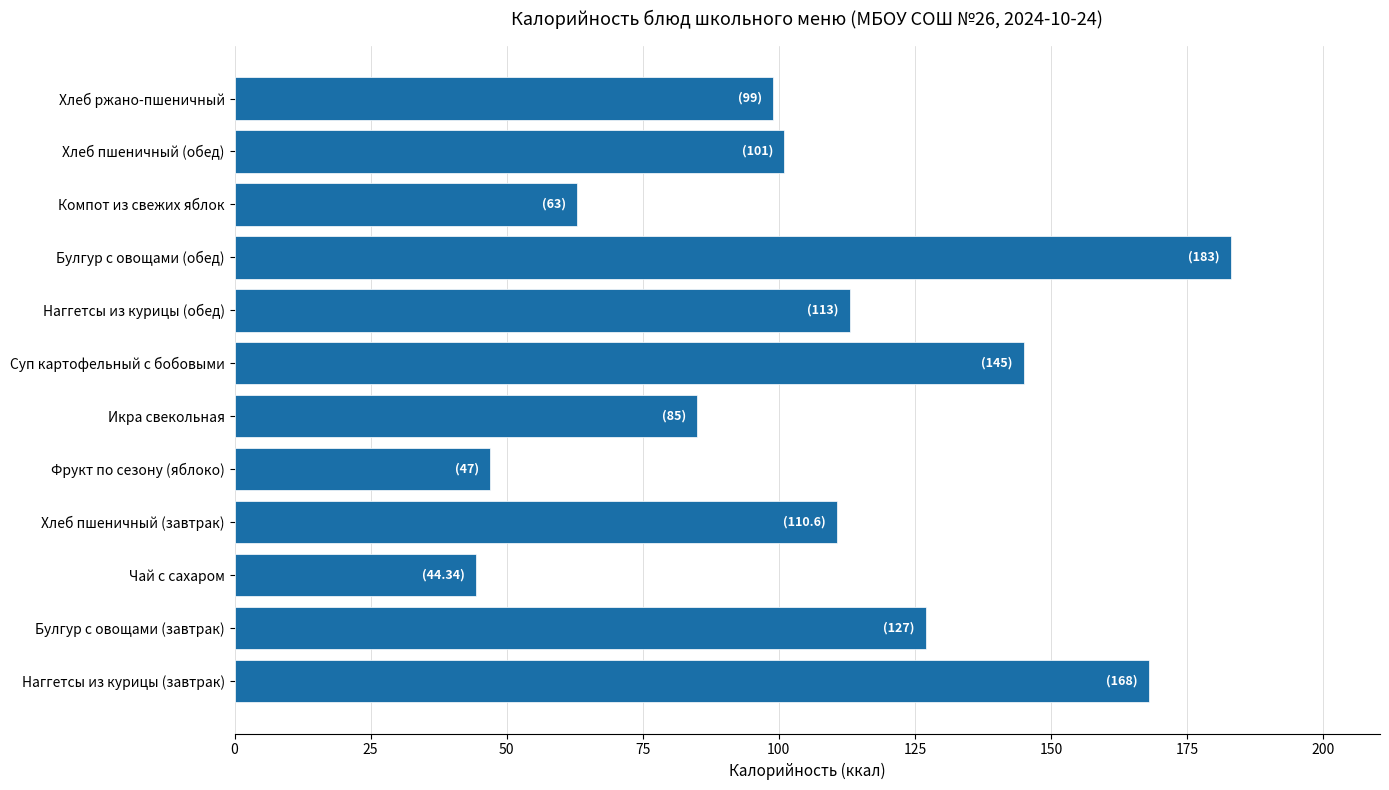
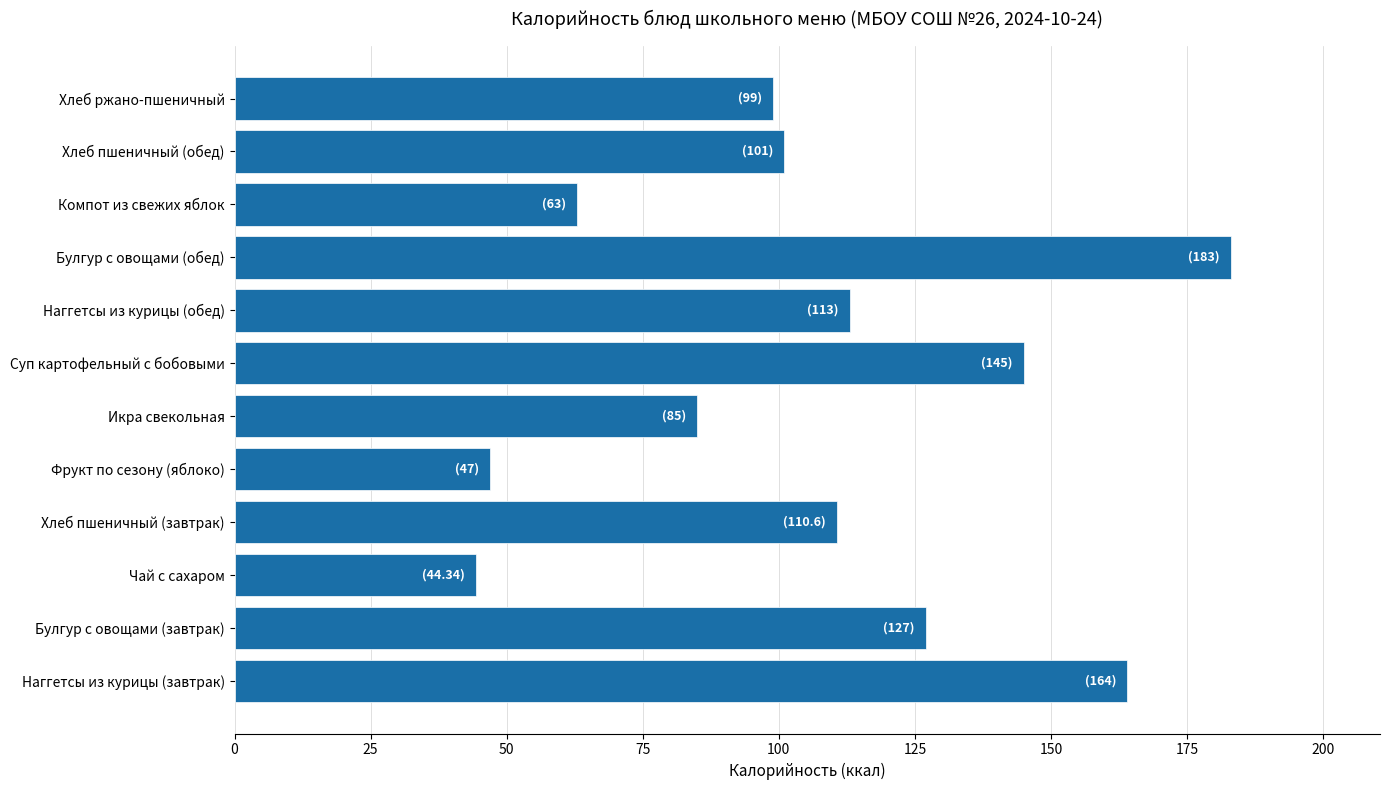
  {
    "Хлеб ржано-пшеничный": "(99)",
    "Хлеб пшеничный (обед)": "(101)",
    "Компот из свежих яблок": "(63)",
    "Булгур с овощами (обед)": "(183)",
    "Наггетсы из курицы (обед)": "(113)",
    "Суп картофельный с бобовыми": "(145)",
    "Икра свекольная": "(85)",
    "Фрукт по сезону (яблоко)": "(47)",
    "Хлеб пшеничный (завтрак)": "(110.6)",
    "Чай с сахаром": "(44.34)",
    "Булгур с овощами (завтрак)": "(127)",
-   "Наггетсы из курицы (завтрак)": "(168)"
+   "Наггетсы из курицы (завтрак)": "(164)"
  }
